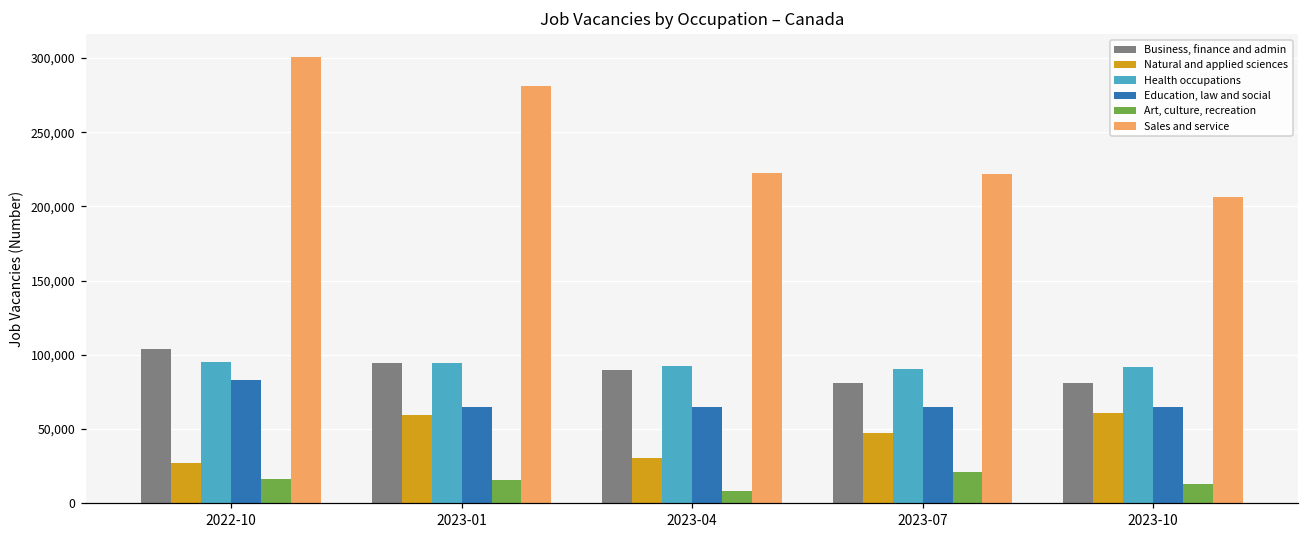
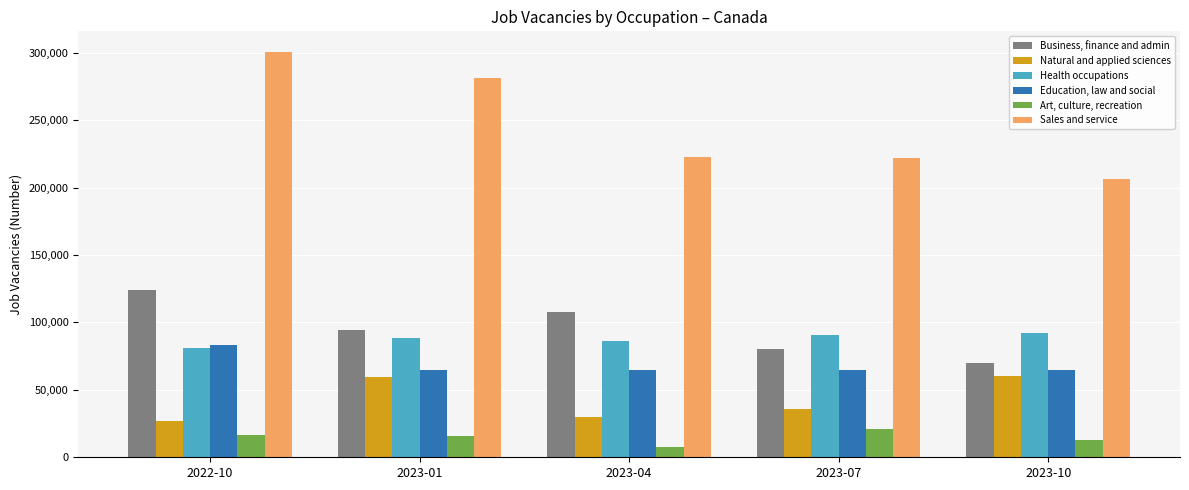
  {
    "Business, finance and admin": {
-     "2022-10": "104,000",
+     "2022-10": "124,000",
      "2023-01": "95,000",
-     "2023-04": "89,000",
+     "2023-04": "108,000",
      "2023-07": "81,000",
-     "2023-10": "81,000"
+     "2023-10": "70,000"
    },
    "Natural and applied sciences": {
      "2022-10": "27,000",
      "2023-01": "59,000",
      "2023-04": "30,000",
-     "2023-07": "47,000",
+     "2023-07": "36,000",
      "2023-10": "60,000"
    },
    "Health occupations": {
-     "2022-10": "95,000",
-     "2023-01": "95,000",
-     "2023-04": "92,000",
+     "2022-10": "81,000",
+     "2023-01": "88,000",
+     "2023-04": "86,000",
      "2023-07": "90,000",
      "2023-10": "92,000"
    },
    "Education, law and social": {
      "2022-10": "83,000",
      "2023-01": "64,000",
      "2023-04": "65,000",
      "2023-07": "65,000",
      "2023-10": "65,000"
    },
    "Art, culture, recreation": {
      "2022-10": "16,000",
      "2023-01": "16,000",
      "2023-04": "8,000",
      "2023-07": "21,000",
      "2023-10": "13,000"
    },
    "Sales and service": {
      "2022-10": "301,000",
      "2023-01": "281,000",
      "2023-04": "222,000",
      "2023-07": "222,000",
      "2023-10": "206,000"
    }
  }
